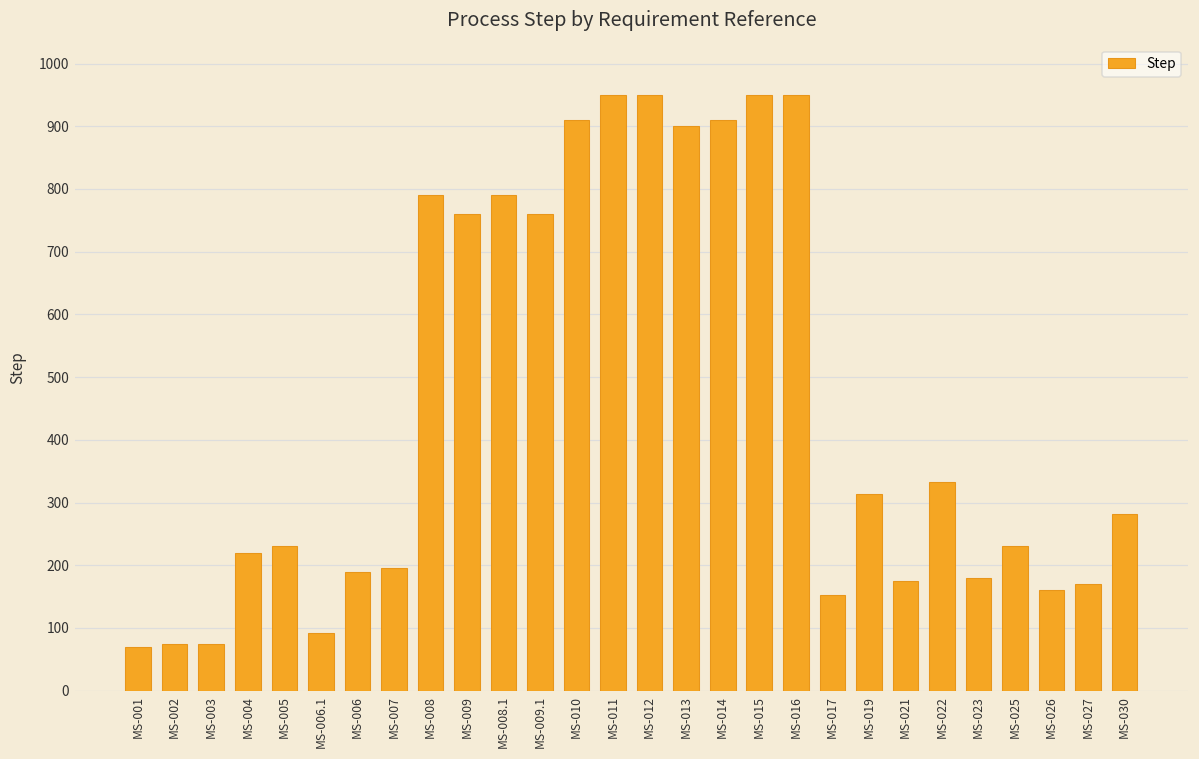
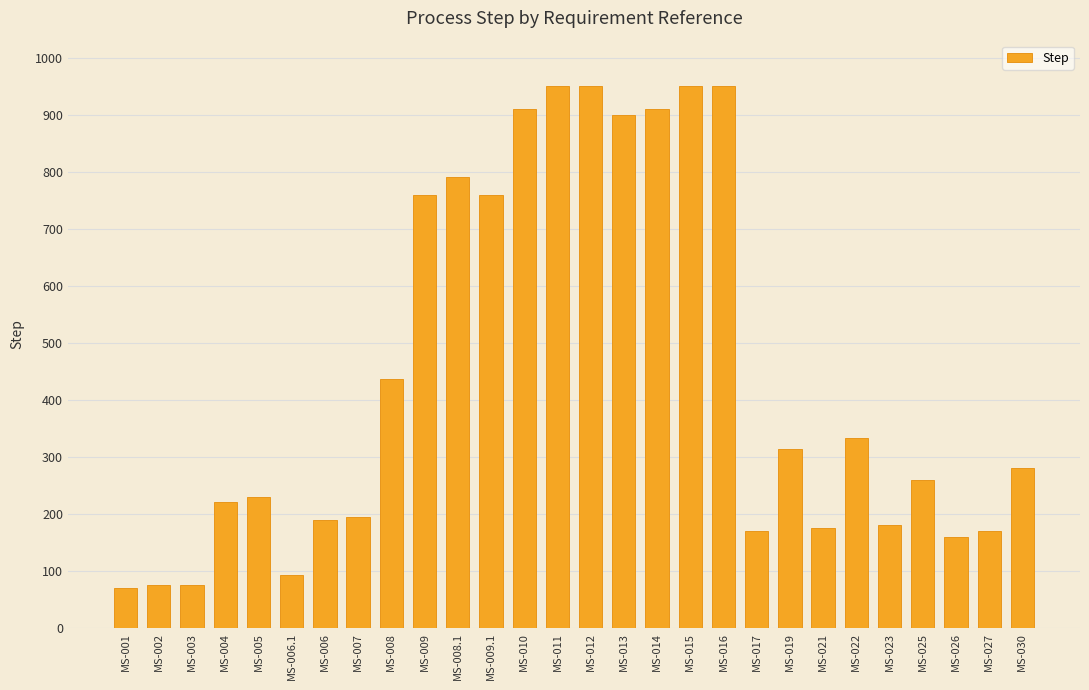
  {
    "MS-001": 70,
    "MS-002": 80,
    "MS-003": 80,
    "MS-004": 220,
    "MS-005": 230,
    "MS-006.1": 90,
    "MS-006": 190,
    "MS-007": 200,
-   "MS-008": 790,
+   "MS-008": 440,
    "MS-009": 760,
    "MS-008.1": 790,
    "MS-009.1": 760,
    "MS-010": 910,
    "MS-011": 950,
    "MS-012": 950,
    "MS-013": 900,
    "MS-014": 910,
    "MS-015": 950,
    "MS-016": 950,
-   "MS-017": 150,
+   "MS-017": 170,
    "MS-019": 310,
    "MS-021": 180,
    "MS-022": 330,
    "MS-023": 180,
-   "MS-025": 230,
+   "MS-025": 260,
    "MS-026": 160,
    "MS-027": 170,
    "MS-030": 280
  }
